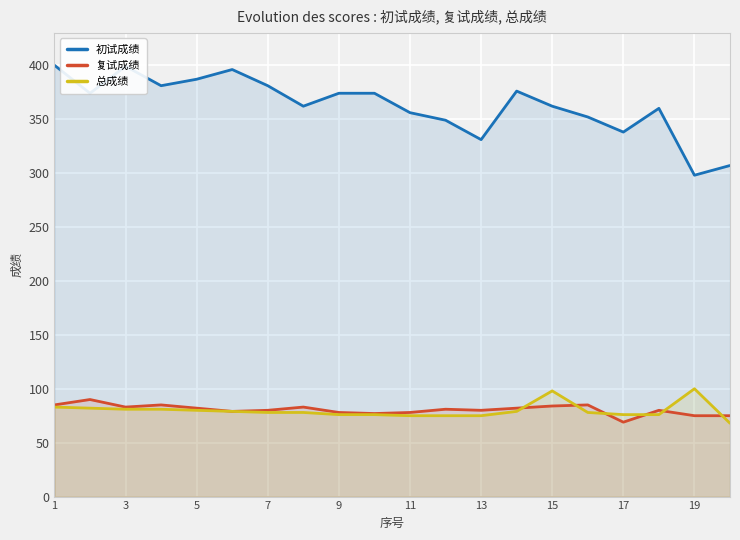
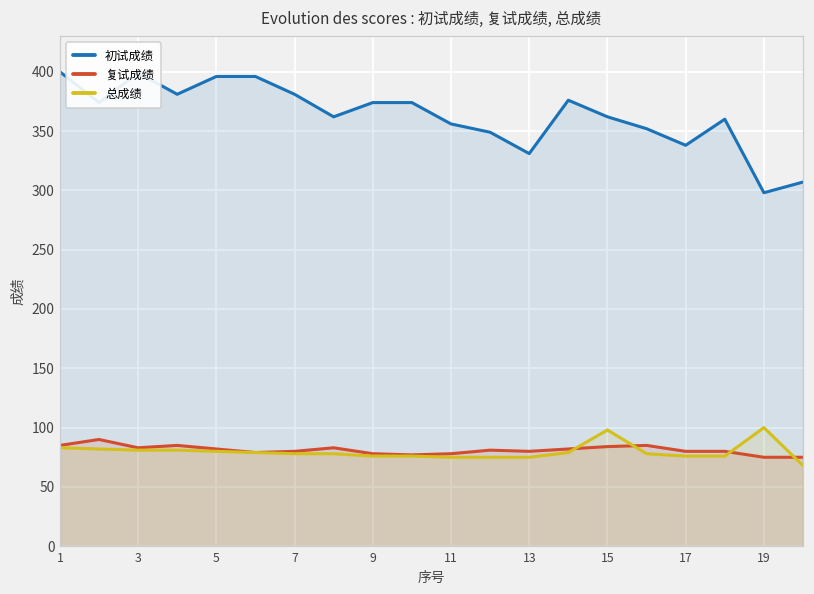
  {
    "初试成绩": {
      "1": 400,
-     "5": 387,
+     "5": 396,
      "7": 381,
      "9": 374,
      "11": 356,
      "13": 331,
      "15": 362,
      "17": 338,
      "19": 298
    },
    "复试成绩": {
      "11": 78,
      "13": 80,
      "15": 84,
-     "17": 69,
+     "17": 80,
      "19": 75
    },
    "总成绩": {
      "11": 75,
      "13": 75,
      "15": 98,
      "17": 76,
      "19": 100
    }
  }
